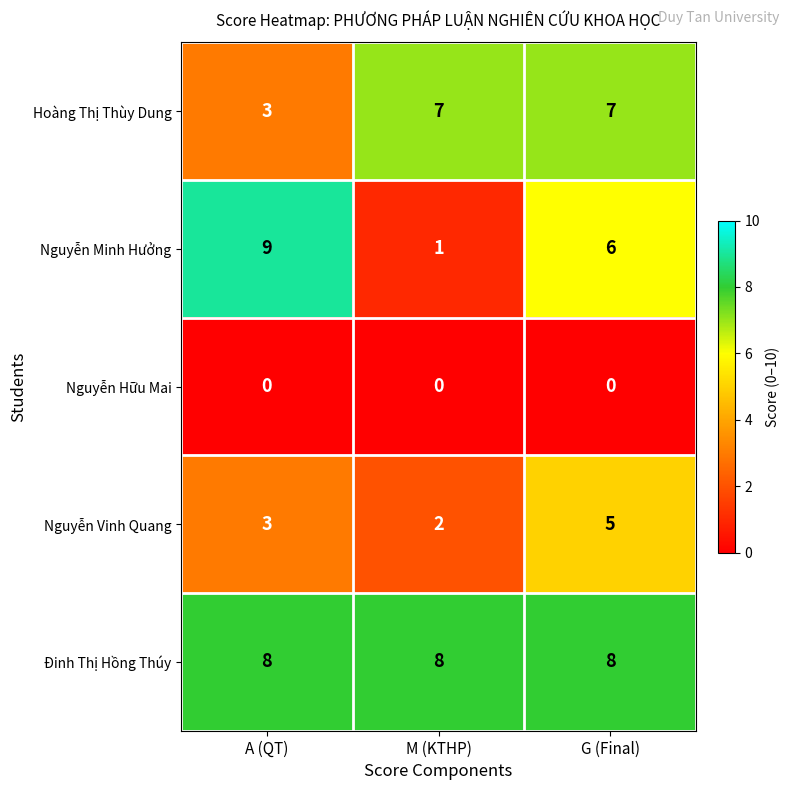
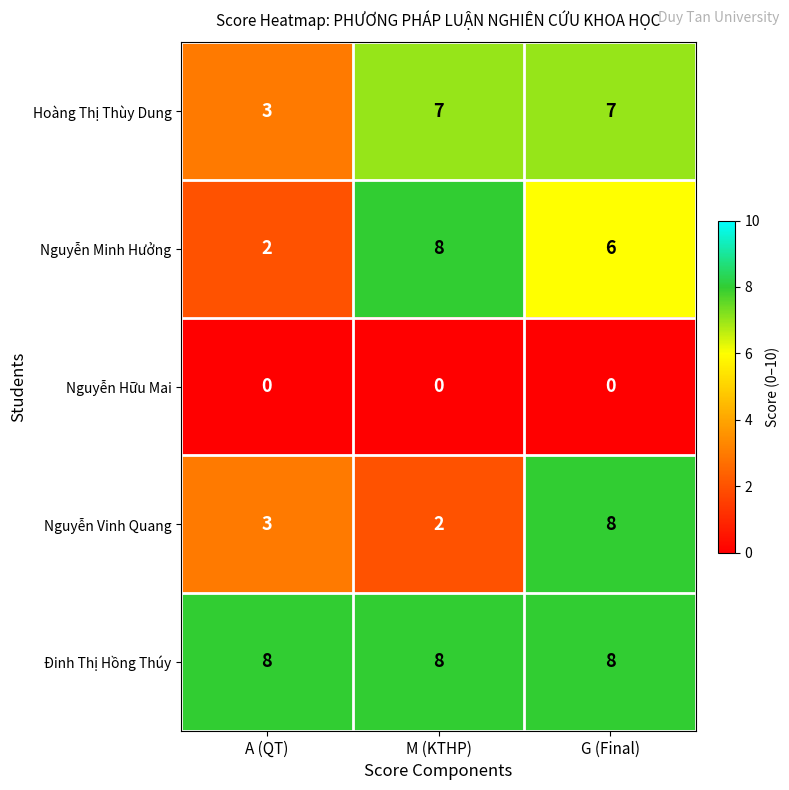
  {
    "Hoàng Thị Thùy Dung": {
      "A (QT)": 3,
      "M (KTHP)": 7,
      "G (Final)": 7
    },
    "Nguyễn Minh Hưởng": {
-     "A (QT)": 9,
-     "M (KTHP)": 1,
+     "A (QT)": 2,
+     "M (KTHP)": 8,
      "G (Final)": 6
    },
    "Nguyễn Hữu Mai": {
      "A (QT)": 0,
      "M (KTHP)": 0,
      "G (Final)": 0
    },
    "Nguyễn Vinh Quang": {
      "A (QT)": 3,
      "M (KTHP)": 2,
-     "G (Final)": 5
+     "G (Final)": 8
    },
    "Đinh Thị Hồng Thúy": {
      "A (QT)": 8,
      "M (KTHP)": 8,
      "G (Final)": 8
    }
  }
